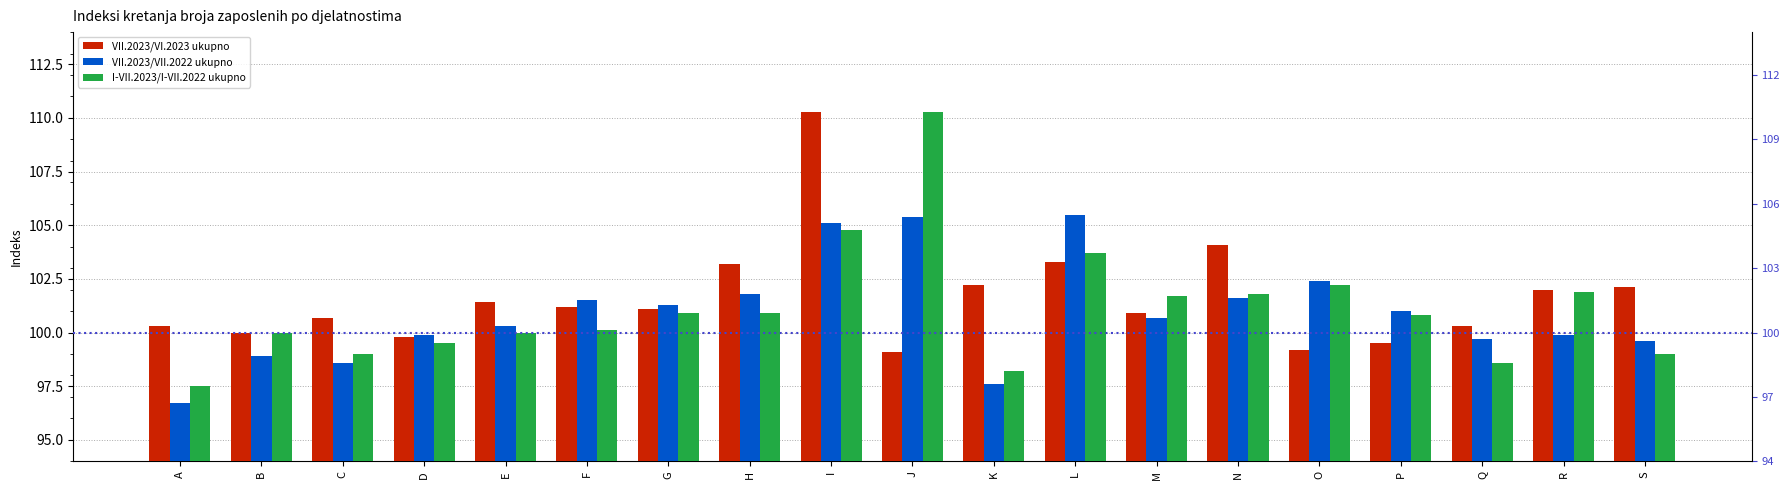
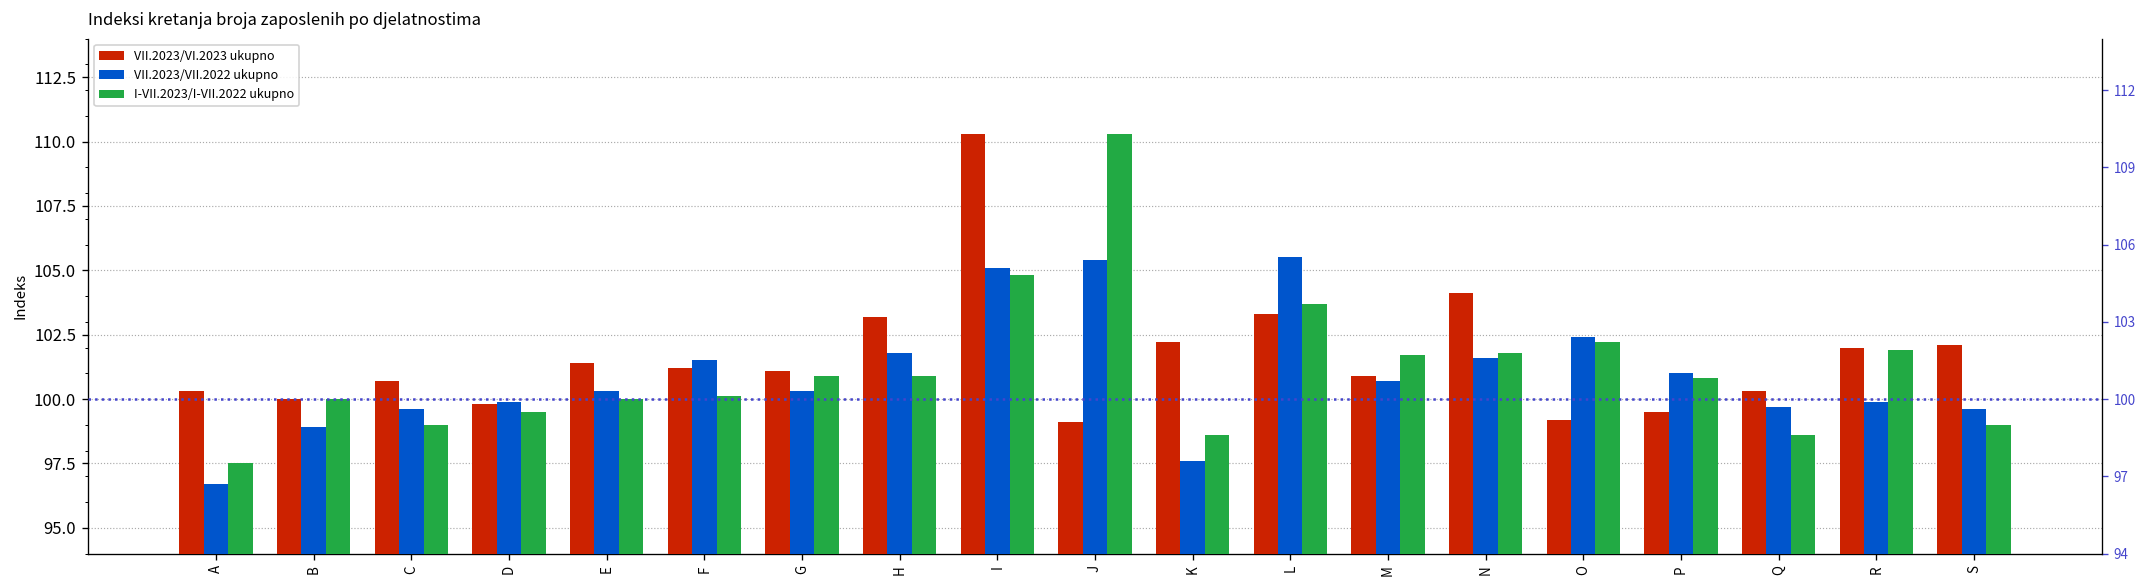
  {
    "VII.2023/VI.2023 ukupno": {
      "A": 100.3,
      "B": 100.0,
      "C": 100.7,
      "D": 99.8,
      "E": 101.4,
      "F": 101.2,
      "G": 101.1,
      "H": 103.2,
      "I": 110.3,
      "J": 99.1,
      "K": 102.2,
      "L": 103.3,
      "M": 100.9,
      "N": 104.1,
      "O": 99.2,
      "P": 99.5,
      "Q": 100.3,
      "R": 102.0,
      "S": 102.1
    },
    "VII.2023/VII.2022 ukupno": {
      "A": 96.7,
      "B": 98.9,
-     "C": 98.6,
+     "C": 99.6,
      "D": 99.9,
      "E": 100.3,
      "F": 101.5,
-     "G": 101.3,
+     "G": 100.3,
      "H": 101.8,
      "I": 105.1,
      "J": 105.4,
      "K": 97.6,
      "L": 105.5,
      "M": 100.7,
      "N": 101.6,
      "O": 102.4,
      "P": 101.0,
      "Q": 99.7,
      "R": 99.9,
      "S": 99.6
    },
    "I-VII.2023/I-VII.2022 ukupno": {
      "A": 97.5,
      "B": 100.0,
      "C": 99.0,
      "D": 99.5,
      "E": 100.0,
      "F": 100.1,
      "G": 100.9,
      "H": 100.9,
      "I": 104.8,
      "J": 110.3,
-     "K": 98.2,
+     "K": 98.6,
      "L": 103.7,
      "M": 101.7,
      "N": 101.8,
      "O": 102.2,
      "P": 100.8,
      "Q": 98.6,
      "R": 101.9,
      "S": 99.0
    }
  }
